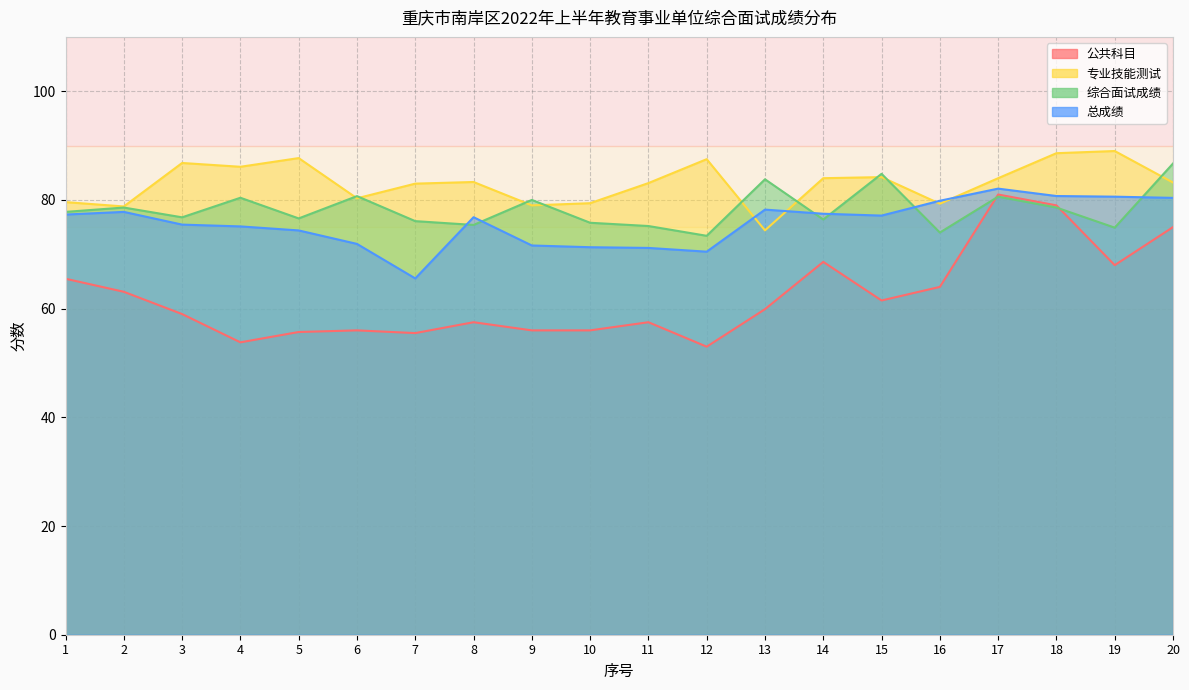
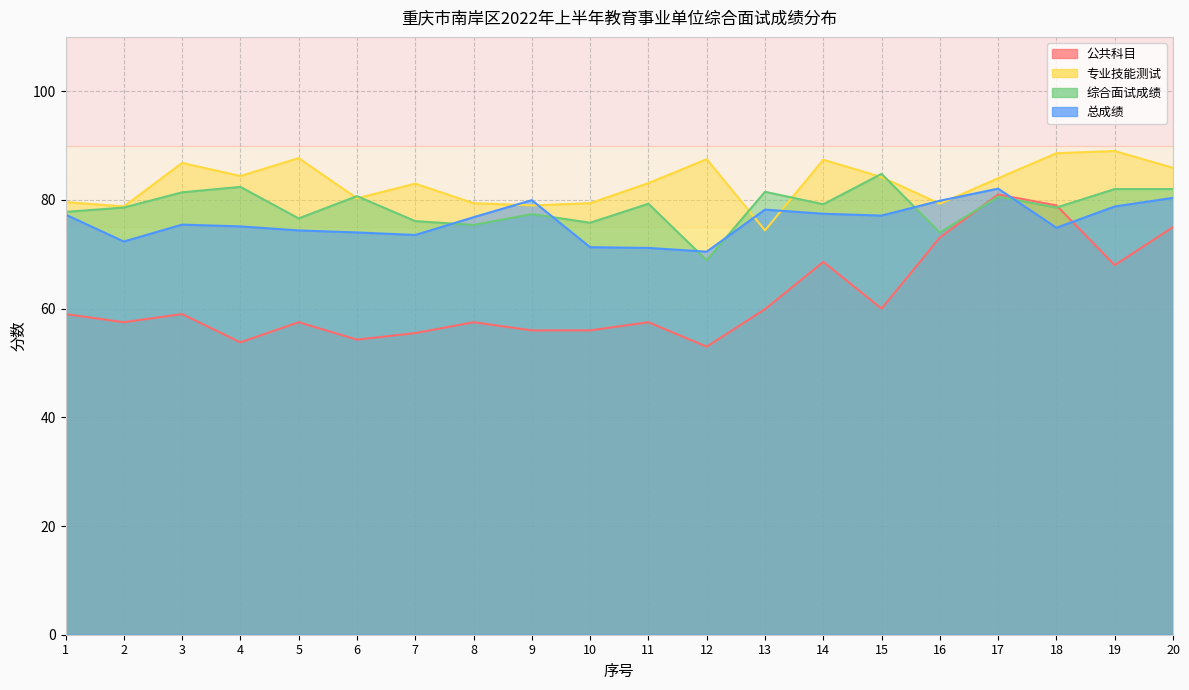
  {
    "公共科目": {
-     "1": 66,
-     "2": 63,
+     "1": 59,
+     "2": 58,
      "3": 59,
      "4": 54,
-     "5": 56,
-     "6": 56,
+     "5": 58,
+     "6": 54,
      "7": 56,
      "8": 58,
      "9": 56,
      "10": 56,
      "11": 58,
      "12": 53,
      "13": 60,
      "14": 69,
-     "15": 62,
-     "16": 64,
+     "15": 60,
+     "16": 73,
      "19": 68,
      "20": 75
    },
    "专业技能测试": {
      "1": 80,
      "3": 87,
-     "4": 86,
+     "4": 84,
      "5": 88,
      "7": 83,
-     "8": 83,
+     "8": 79,
      "9": 79,
      "10": 79,
      "11": 83,
      "12": 88,
      "13": 74,
-     "14": 84,
+     "14": 87,
      "15": 84,
      "16": 79,
      "17": 84,
      "18": 89,
      "19": 89,
-     "20": 83
+     "20": 86
    },
    "综合面试成绩": {
      "1": 78,
-     "3": 77,
-     "4": 80,
+     "3": 81,
+     "4": 82,
      "5": 77,
      "7": 76,
      "8": 75,
-     "9": 80,
+     "9": 77,
      "10": 76,
-     "11": 75,
-     "12": 73,
-     "13": 84,
-     "14": 76,
+     "11": 79,
+     "12": 69,
+     "13": 82,
+     "14": 79,
      "15": 85,
      "16": 74,
-     "19": 75,
-     "20": 87
+     "19": 82,
+     "20": 82
    },
    "总成绩": {
      "1": 77,
-     "2": 78,
+     "2": 72,
      "3": 75,
      "4": 75,
      "5": 74,
-     "6": 72,
-     "7": 66,
+     "6": 74,
+     "7": 74,
      "8": 77,
-     "9": 72,
+     "9": 80,
      "10": 71,
      "11": 71,
      "12": 70,
      "13": 78,
      "14": 77,
      "15": 77,
      "16": 80,
      "17": 82,
-     "18": 81,
-     "19": 81,
+     "18": 75,
+     "19": 79,
      "20": 80
    }
  }
